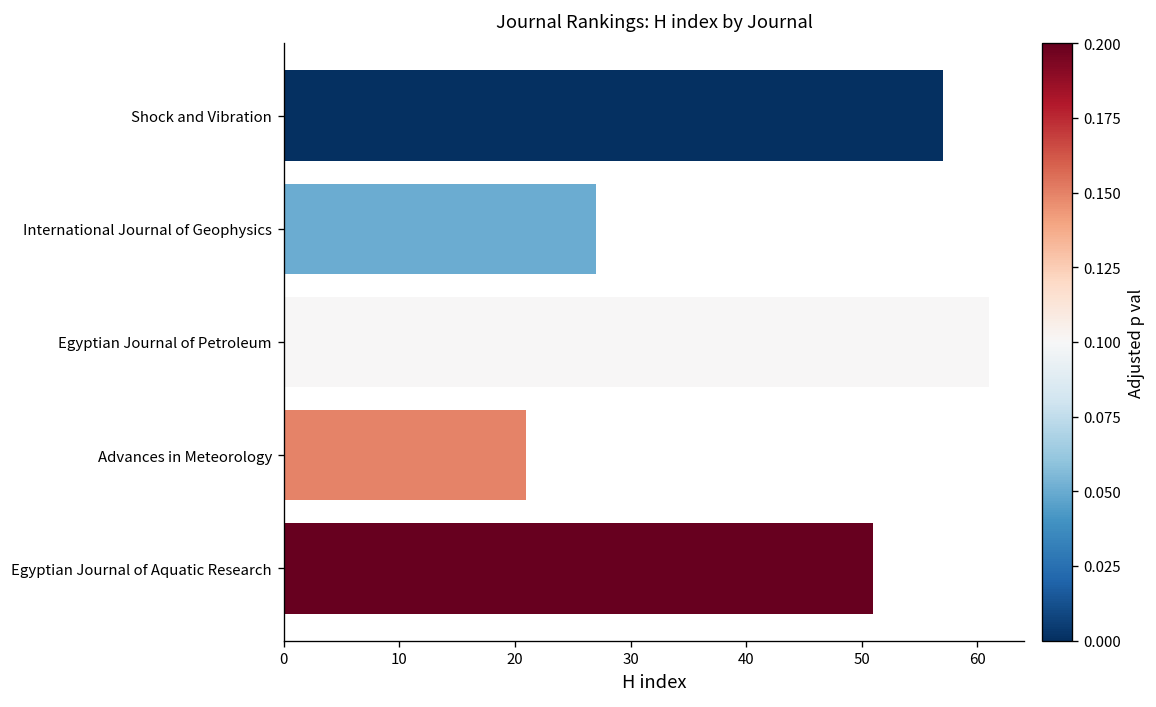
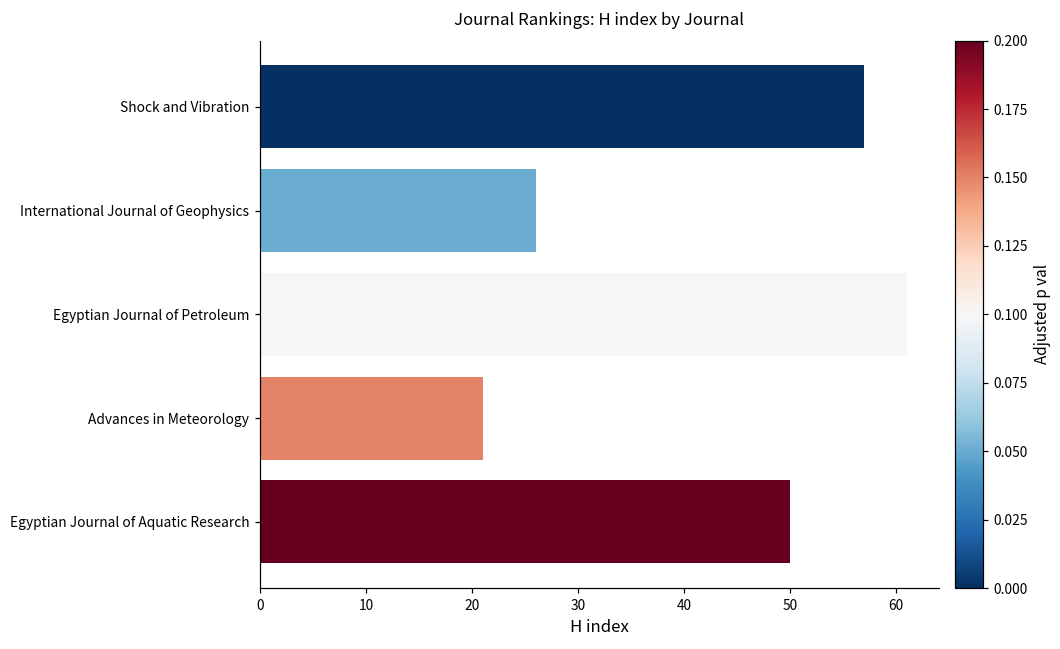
  {
    "Shock and Vibration": 57,
-   "International Journal of Geophysics": 27,
+   "International Journal of Geophysics": 26,
    "Egyptian Journal of Petroleum": 61,
    "Advances in Meteorology": 21,
-   "Egyptian Journal of Aquatic Research": 51
+   "Egyptian Journal of Aquatic Research": 50
  }
